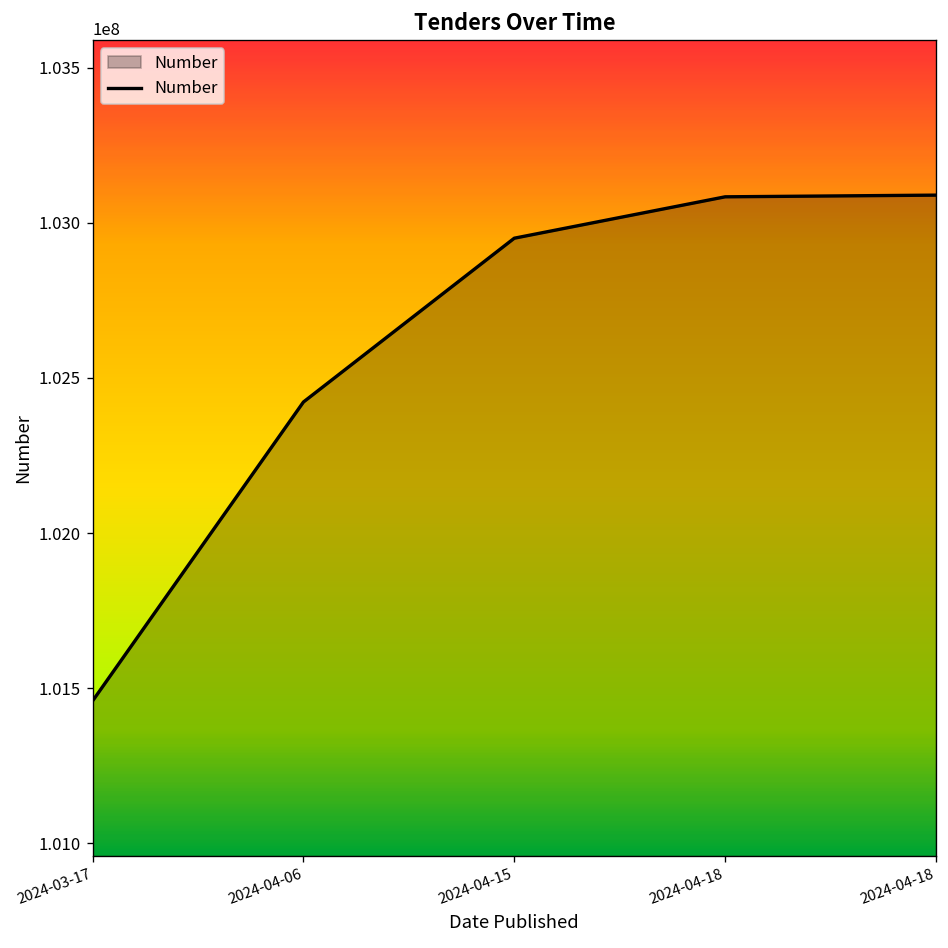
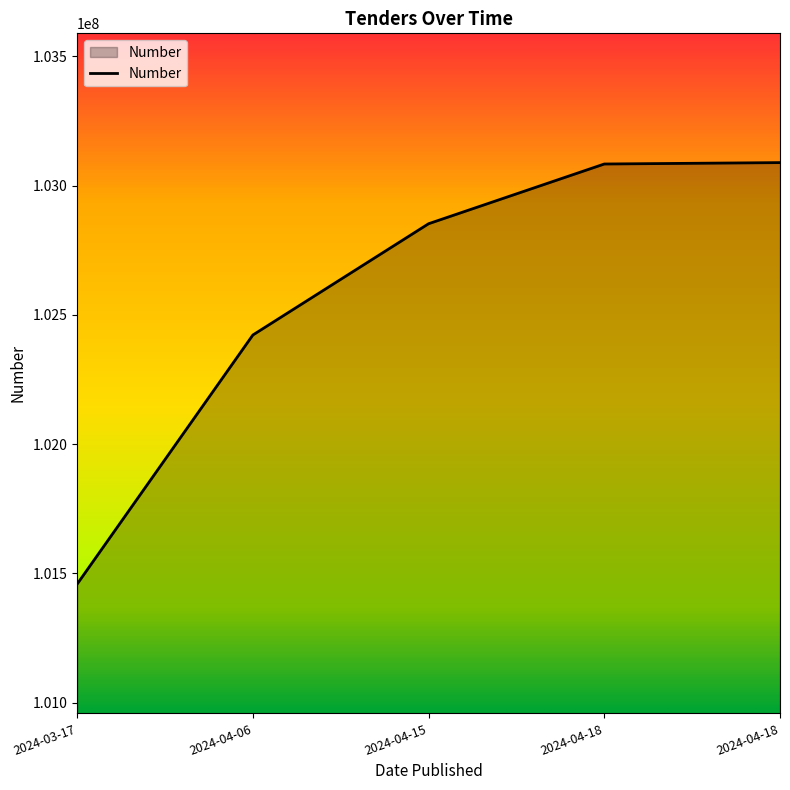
  {
    "2024-03-17": 101460000,
    "2024-04-06": 102420000,
-   "2024-04-15": 102950000
+   "2024-04-15": 102850000
  }
